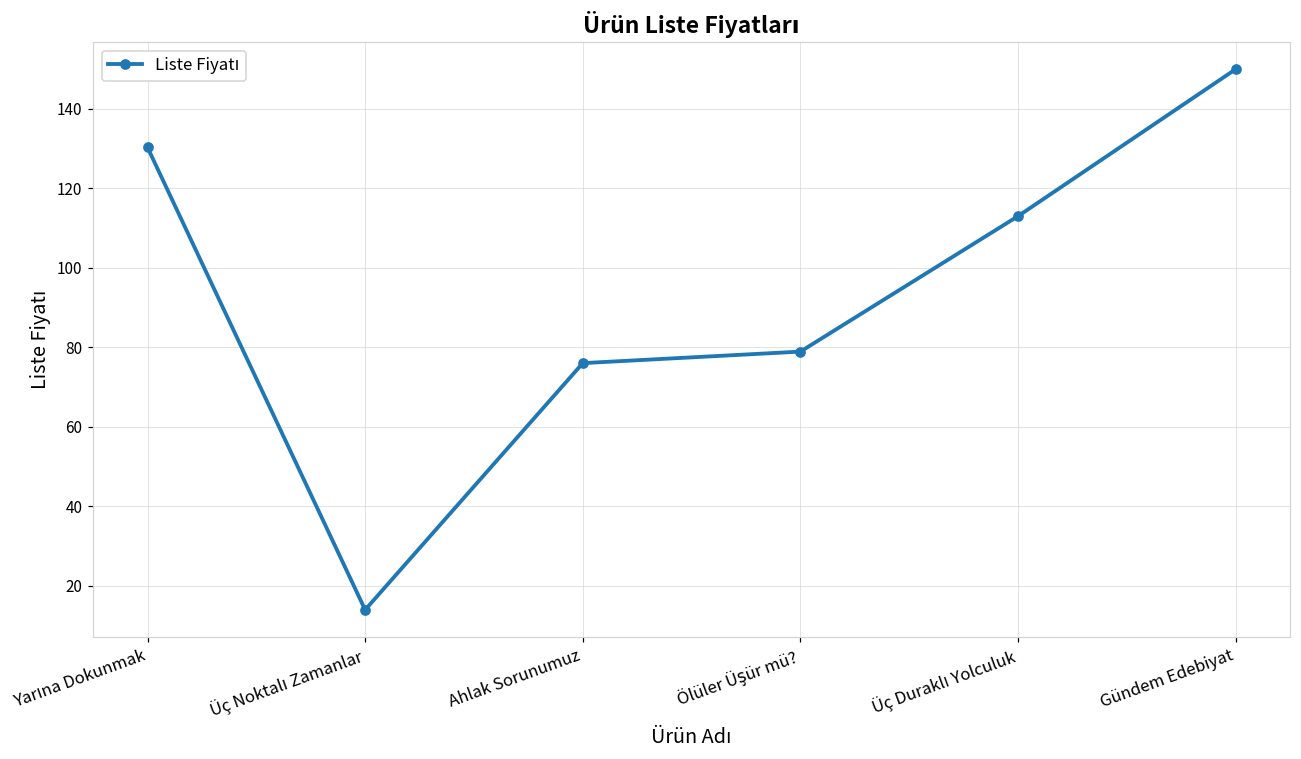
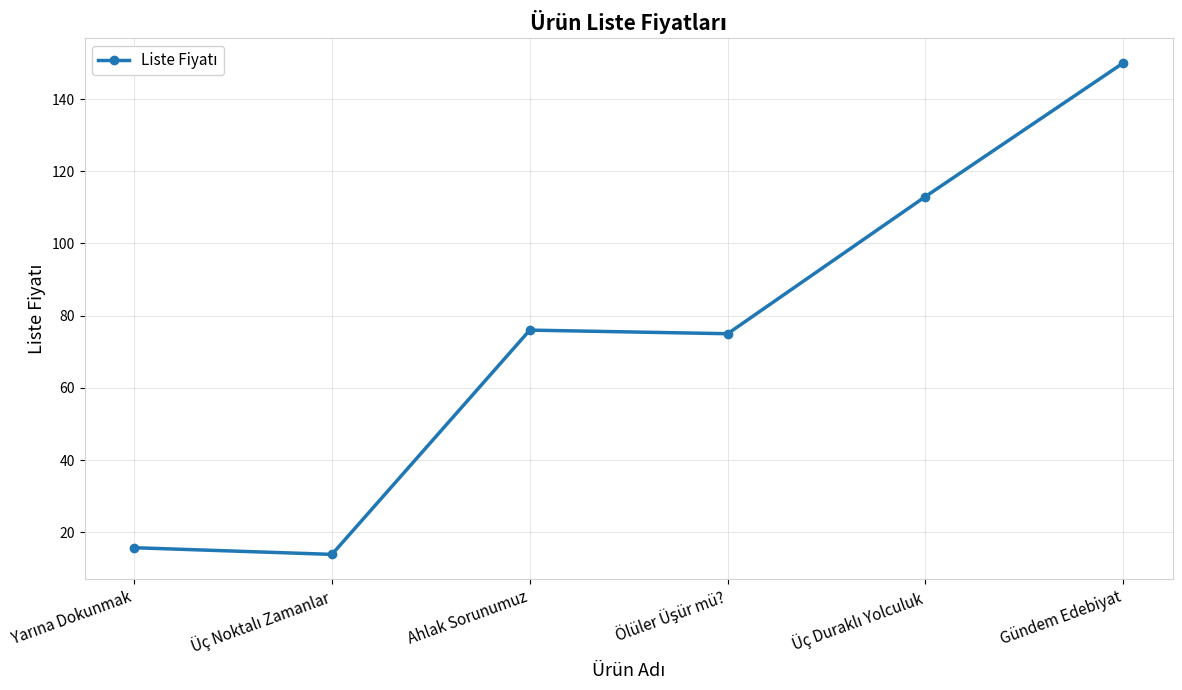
  {
-   "Yarına Dokunmak": 130,
+   "Yarına Dokunmak": 16,
    "Üç Noktalı Zamanlar": 14,
    "Ahlak Sorunumuz": 76,
-   "Ölüler Üşür mü?": 79,
+   "Ölüler Üşür mü?": 75,
    "Üç Duraklı Yolculuk": 113,
    "Gündem Edebiyat": 150
  }
